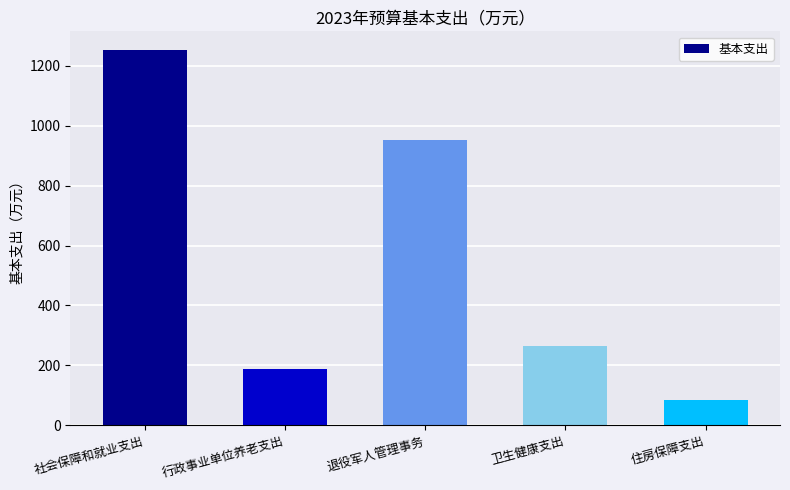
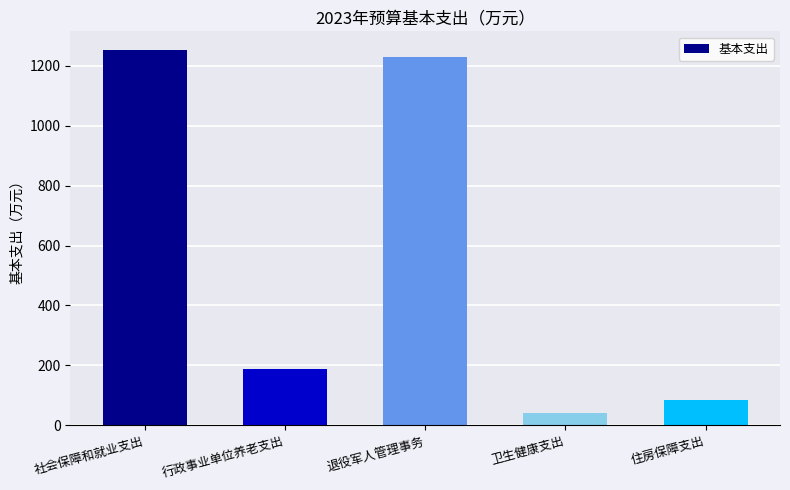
  {
    "社会保障和就业支出": 1250,
    "行政事业单位养老支出": 190,
-   "退役军人管理事务": 950,
-   "卫生健康支出": 260,
+   "退役军人管理事务": 1230,
+   "卫生健康支出": 40,
    "住房保障支出": 80
  }
